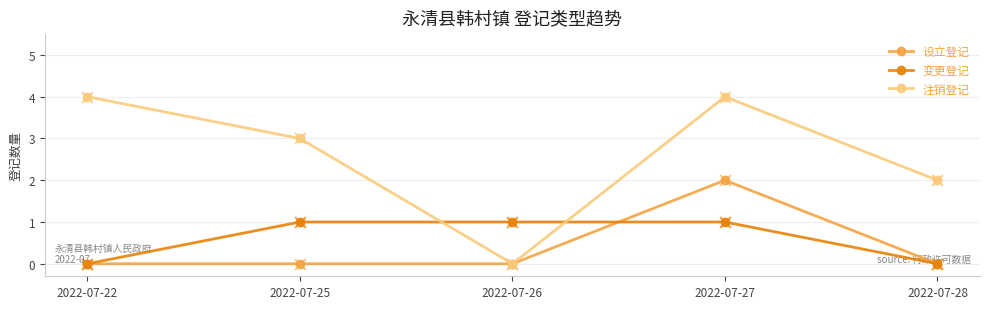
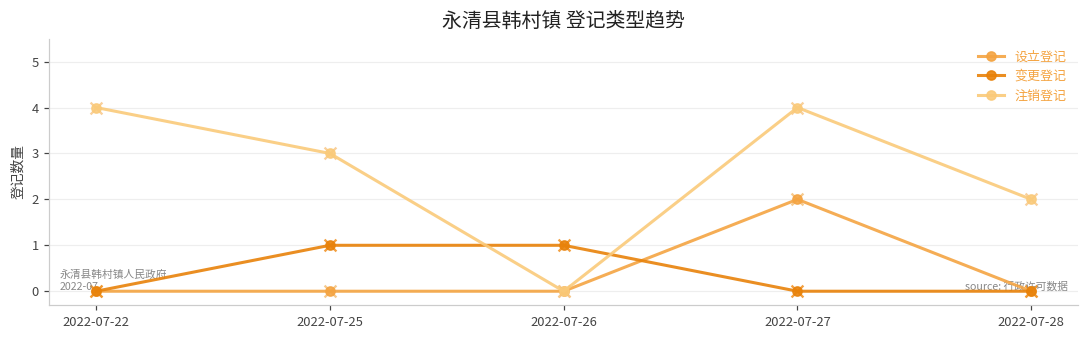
  {
    "设立登记": {
      "2022-07-25": 0,
      "2022-07-27": 2
    },
    "变更登记": {
      "2022-07-25": 1,
      "2022-07-26": 1,
-     "2022-07-27": 1
+     "2022-07-27": 0
    },
    "注销登记": {
      "2022-07-22": 4,
      "2022-07-25": 3,
      "2022-07-27": 4,
      "2022-07-28": 2
    }
  }
